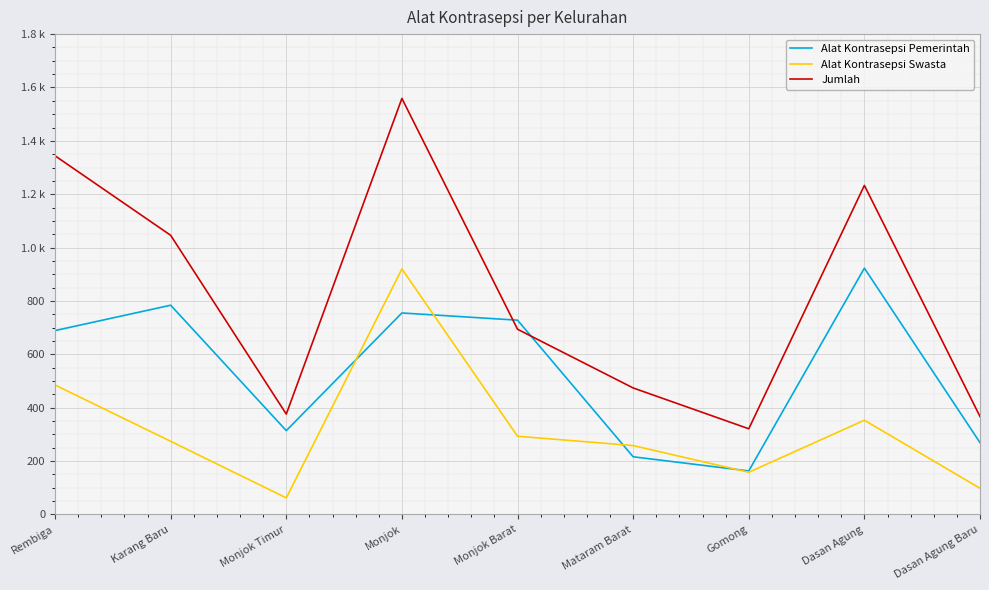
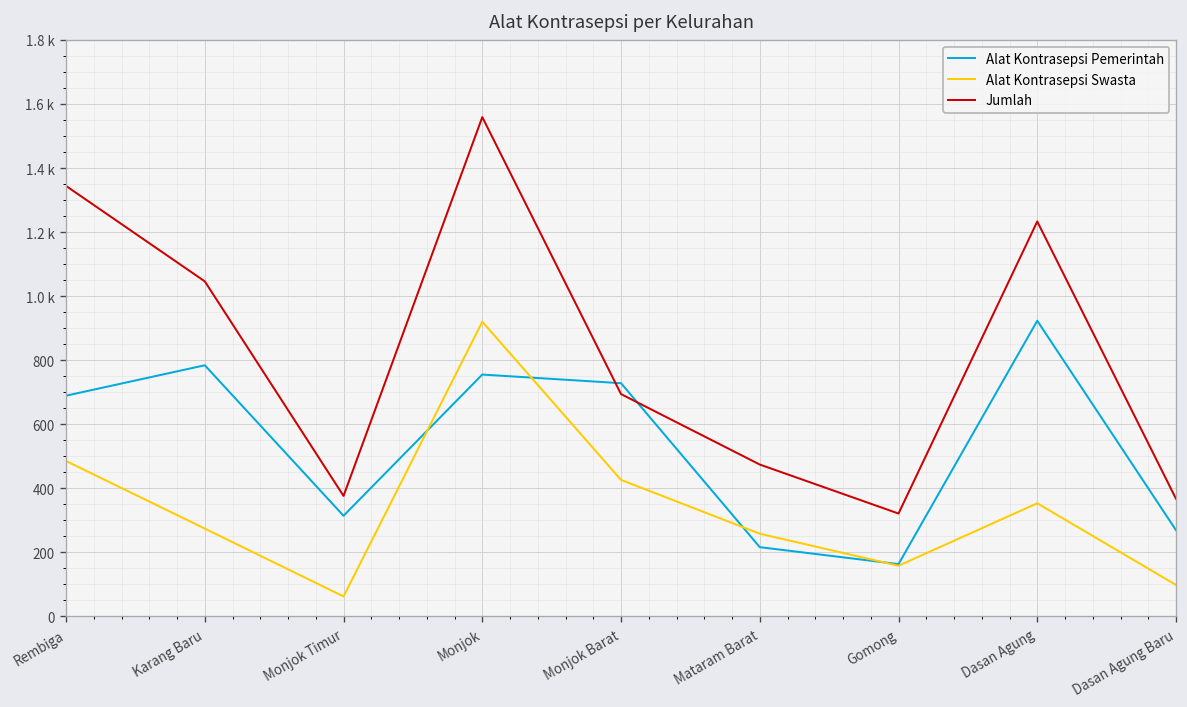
  {
    "Alat Kontrasepsi Pemerintah": {
      "Rembiga": 690,
      "Karang Baru": 780,
      "Monjok Timur": 310,
      "Monjok": 760,
      "Monjok Barat": 730,
      "Mataram Barat": 220,
      "Dasan Agung": 920,
      "Dasan Agung Baru": 270
    },
    "Alat Kontrasepsi Swasta": {
      "Rembiga": 490,
      "Karang Baru": 270,
      "Monjok Timur": 60,
      "Monjok": 920,
-     "Monjok Barat": 290,
+     "Monjok Barat": 430,
      "Mataram Barat": 260,
      "Dasan Agung": 350,
      "Dasan Agung Baru": 100
    },
    "Jumlah": {
      "Rembiga": 1340,
      "Karang Baru": 1050,
      "Monjok Timur": 380,
      "Monjok": 1560,
      "Monjok Barat": 690,
      "Mataram Barat": 470,
      "Gomong": 320,
      "Dasan Agung": 1230,
      "Dasan Agung Baru": 370
    }
  }
